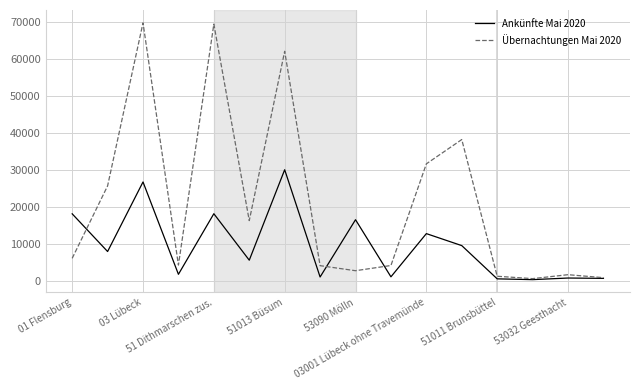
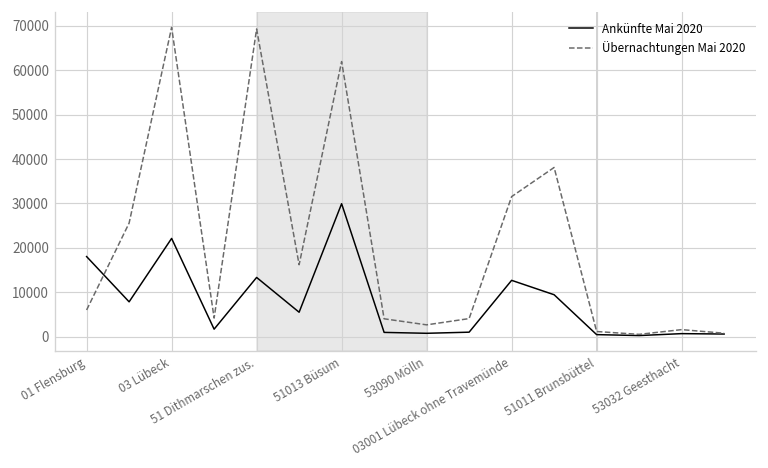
  {
    "Ankünfte Mai 2020": {
      "01 Flensburg": 18000,
-     "03 Lübeck": 27000,
-     "51 Dithmarschen zus.": 18000,
+     "03 Lübeck": 22000,
+     "51 Dithmarschen zus.": 13000,
      "51013 Büsum": 30000,
-     "53090 Mölln": 16000,
+     "53090 Mölln": 1000,
      "03001 Lübeck ohne Travemünde": 13000,
      "51011 Brunsbüttel": 0,
      "53032 Geesthacht": 1000
    },
    "Übernachtungen Mai 2020": {
      "01 Flensburg": 6000,
      "03 Lübeck": 70000,
      "51 Dithmarschen zus.": 69000,
      "51013 Büsum": 62000,
      "53090 Mölln": 3000,
      "03001 Lübeck ohne Travemünde": 32000,
      "51011 Brunsbüttel": 1000,
      "53032 Geesthacht": 2000
    }
  }
